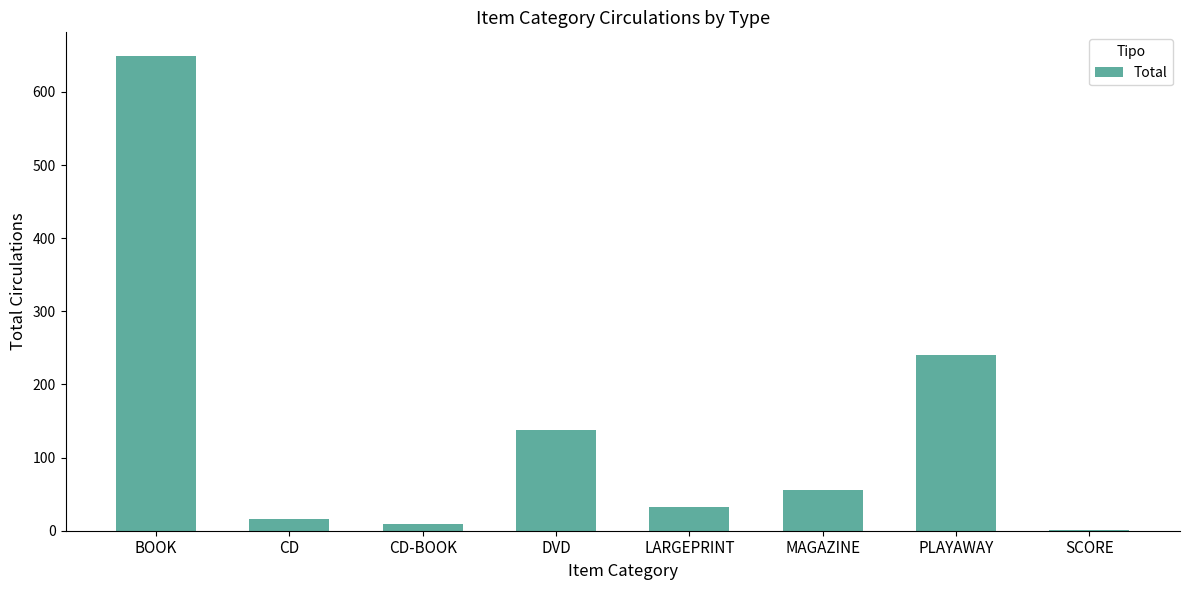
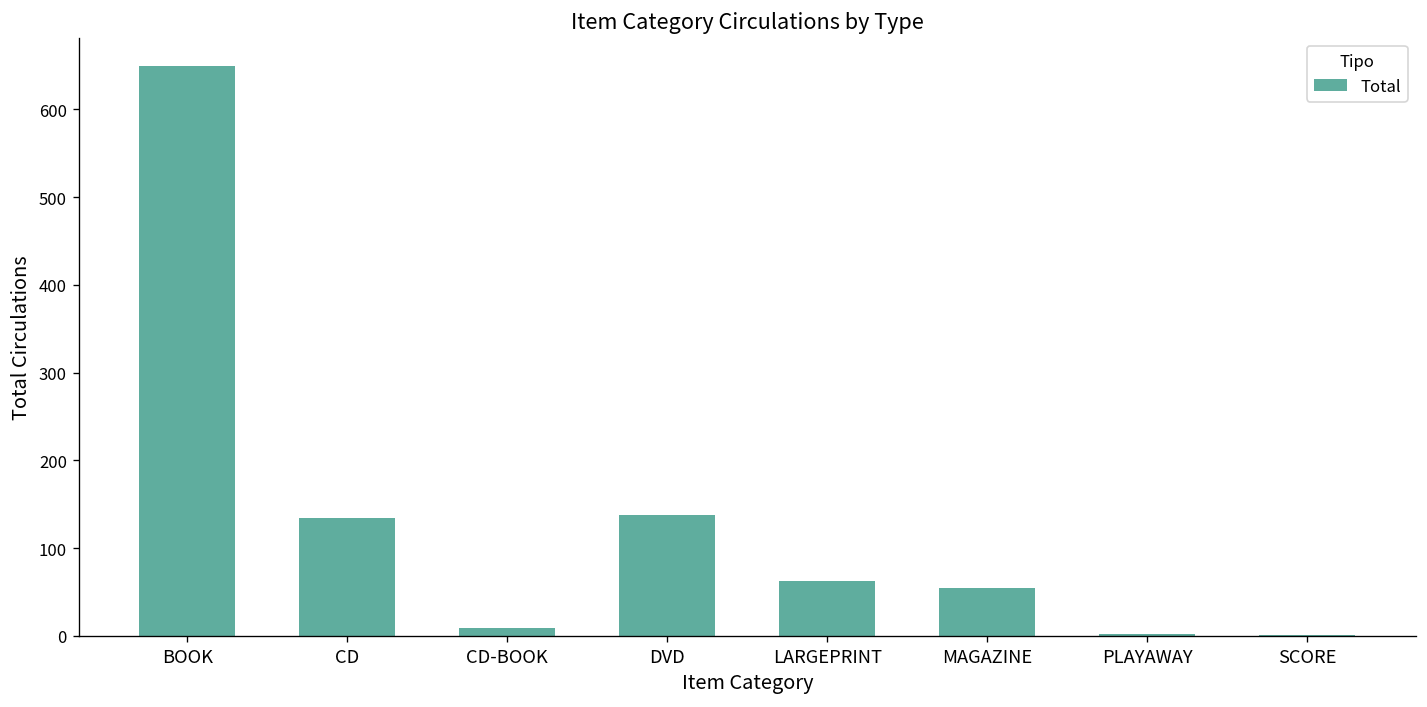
  {
    "BOOK": 650,
-   "CD": 20,
+   "CD": 130,
    "CD-BOOK": 10,
    "DVD": 140,
-   "LARGEPRINT": 30,
+   "LARGEPRINT": 60,
    "MAGAZINE": 60,
-   "PLAYAWAY": 240
+   "PLAYAWAY": 0
  }
